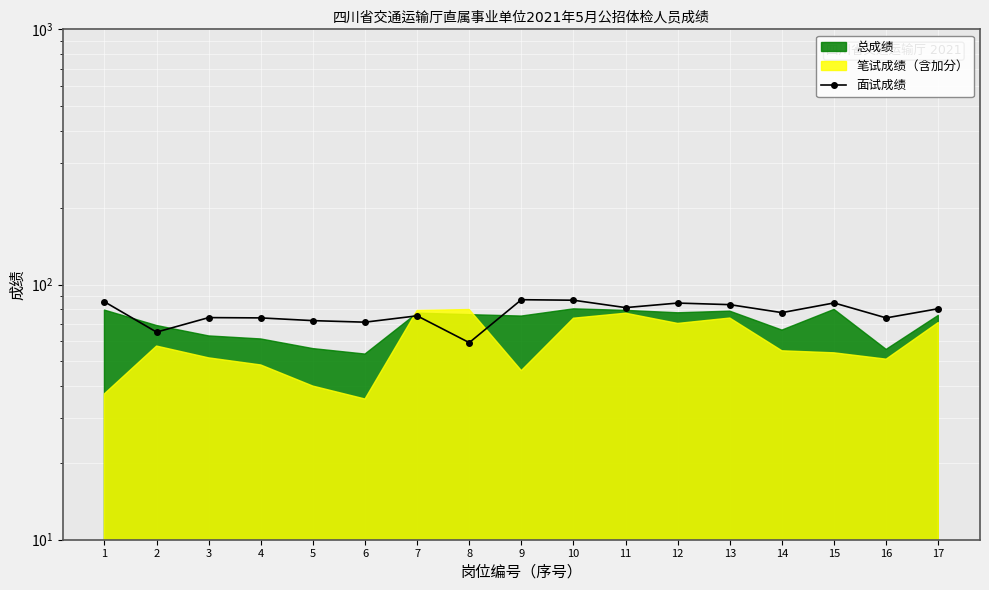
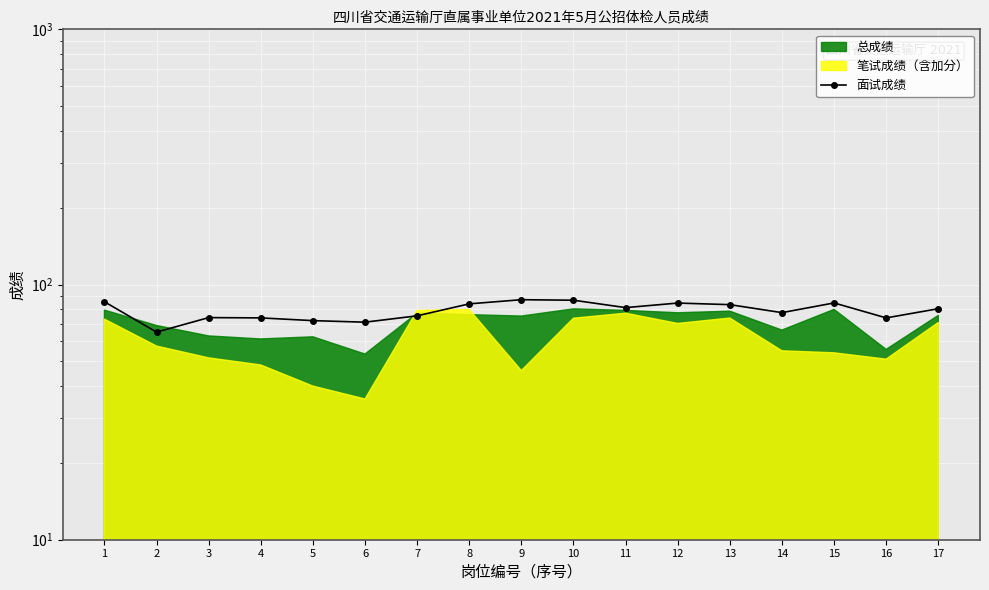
  {
    "面试成绩": {
      "1": 86,
      "2": 65,
      "3": 74,
      "4": 74,
      "5": 72,
      "6": 71,
      "7": 75,
-     "8": 59,
+     "8": 84,
      "9": 87,
      "10": 87,
      "11": 81,
      "12": 85,
      "13": 83,
      "14": 78,
      "15": 85,
      "16": 74,
      "17": 80
    },
    "总成绩": {
      "1": 79,
      "2": 69,
      "3": 63,
      "4": 61,
-     "5": 56,
+     "5": 62,
      "6": 53,
      "7": 77,
      "8": 76,
      "9": 75,
      "10": 80,
      "11": 79,
      "12": 78,
      "13": 79,
      "14": 66,
      "15": 80,
      "16": 56,
      "17": 76
    },
    "笔试成绩（含加分）": {
-     "1": 37,
+     "1": 73,
      "2": 57,
      "3": 52,
      "4": 48,
      "5": 40,
      "6": 36,
      "7": 79,
      "8": 80,
      "9": 46,
      "10": 74,
      "11": 77,
      "12": 70,
      "13": 74,
      "14": 55,
      "15": 54,
      "16": 51,
      "17": 71
    }
  }
